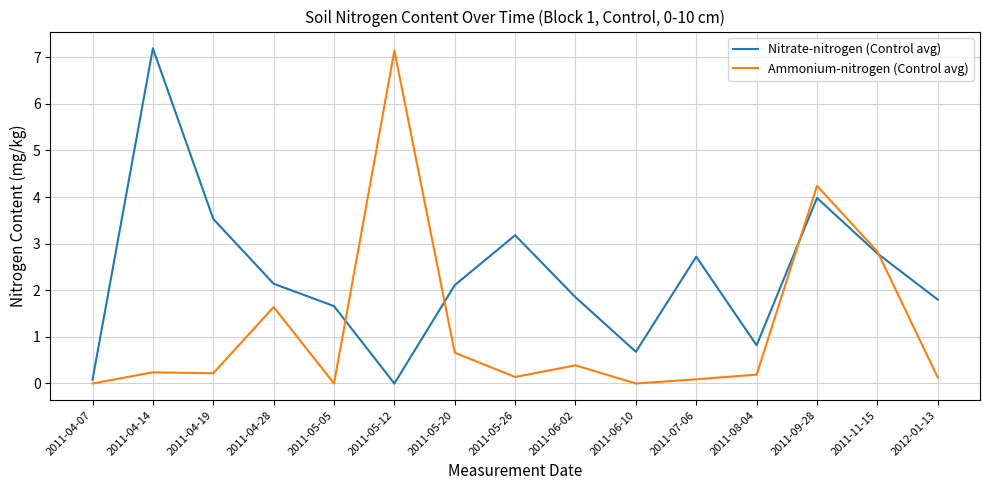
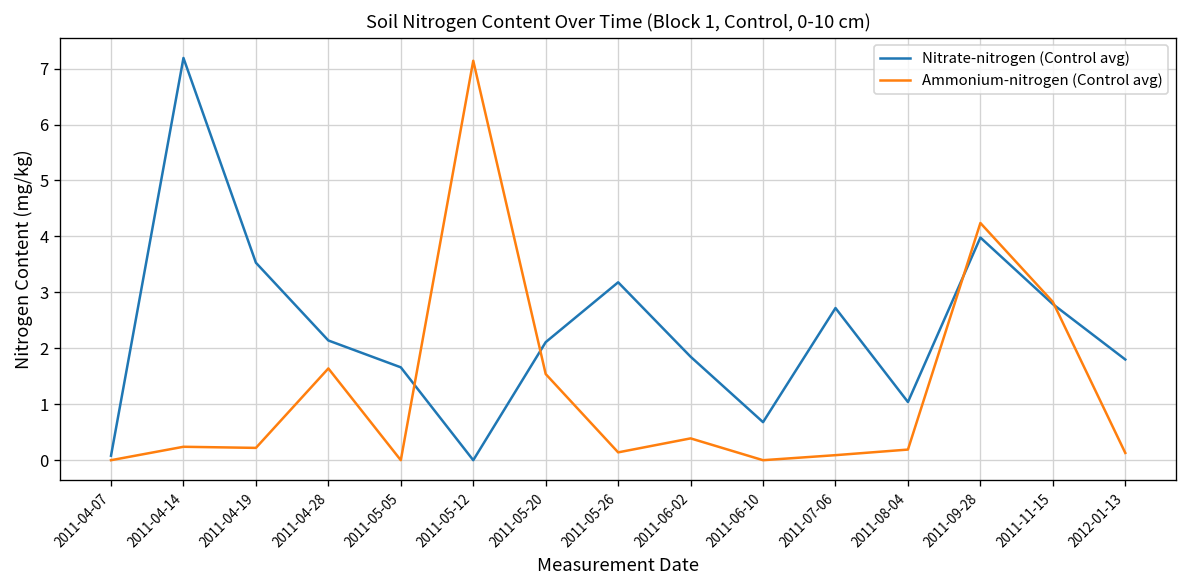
  {
    "Nitrate-nitrogen (Control avg)": {
      "2011-04-07": 0.1,
      "2011-04-14": 7.2,
      "2011-04-19": 3.5,
      "2011-04-28": 2.1,
      "2011-05-05": 1.7,
      "2011-05-12": 0.0,
      "2011-05-20": 2.1,
      "2011-05-26": 3.2,
      "2011-06-02": 1.9,
      "2011-06-10": 0.7,
      "2011-07-06": 2.7,
-     "2011-08-04": 0.8,
+     "2011-08-04": 1.0,
      "2011-09-28": 4.0,
      "2012-01-13": 1.8
    },
    "Ammonium-nitrogen (Control avg)": {
      "2011-04-07": 0.0,
      "2011-04-14": 0.2,
      "2011-04-19": 0.2,
      "2011-04-28": 1.6,
      "2011-05-05": 0.0,
      "2011-05-12": 7.1,
-     "2011-05-20": 0.7,
+     "2011-05-20": 1.5,
      "2011-05-26": 0.1,
      "2011-06-02": 0.4,
      "2011-06-10": 0.0,
      "2011-07-06": 0.1,
      "2011-08-04": 0.2,
      "2011-09-28": 4.2,
      "2012-01-13": 0.1
    }
  }
